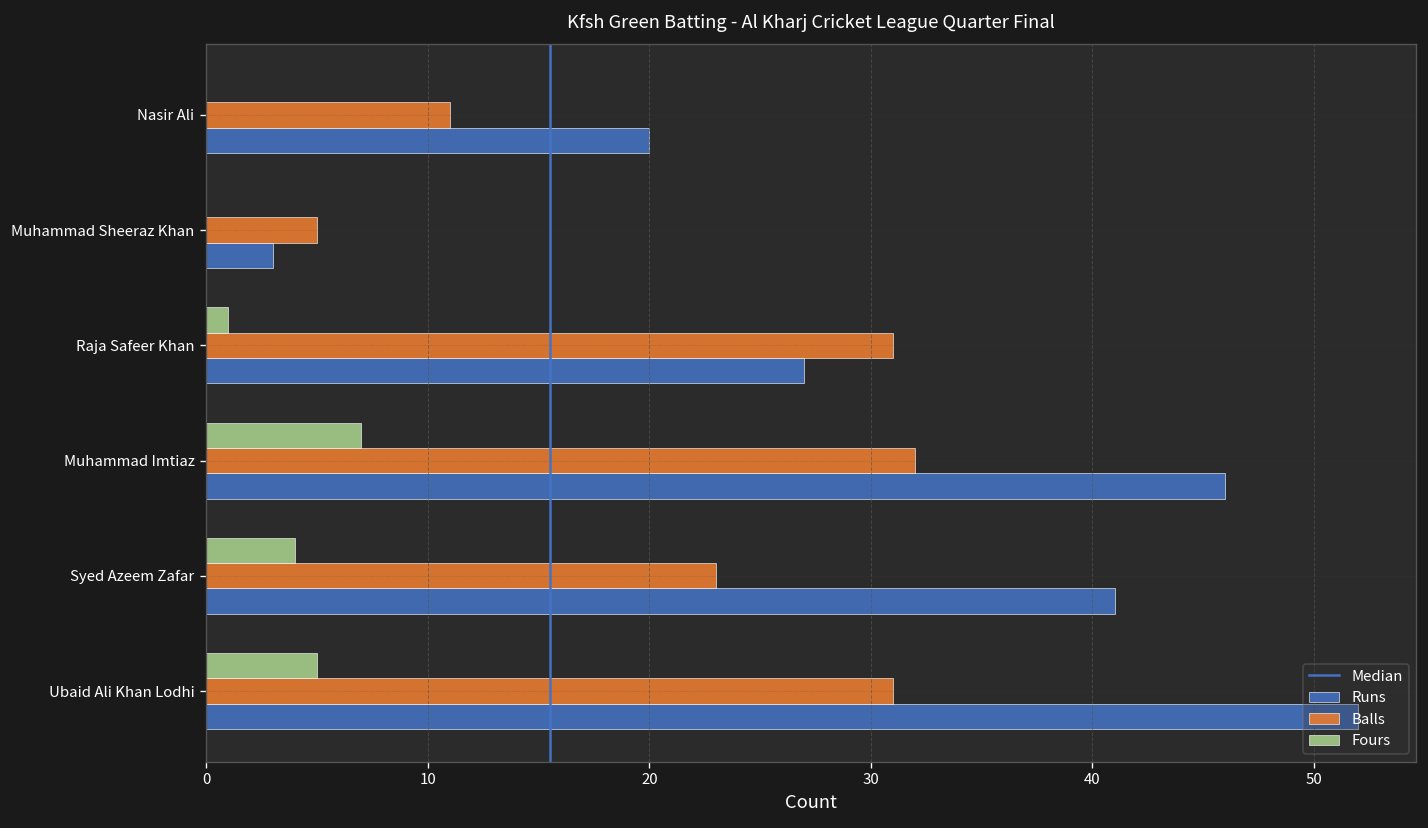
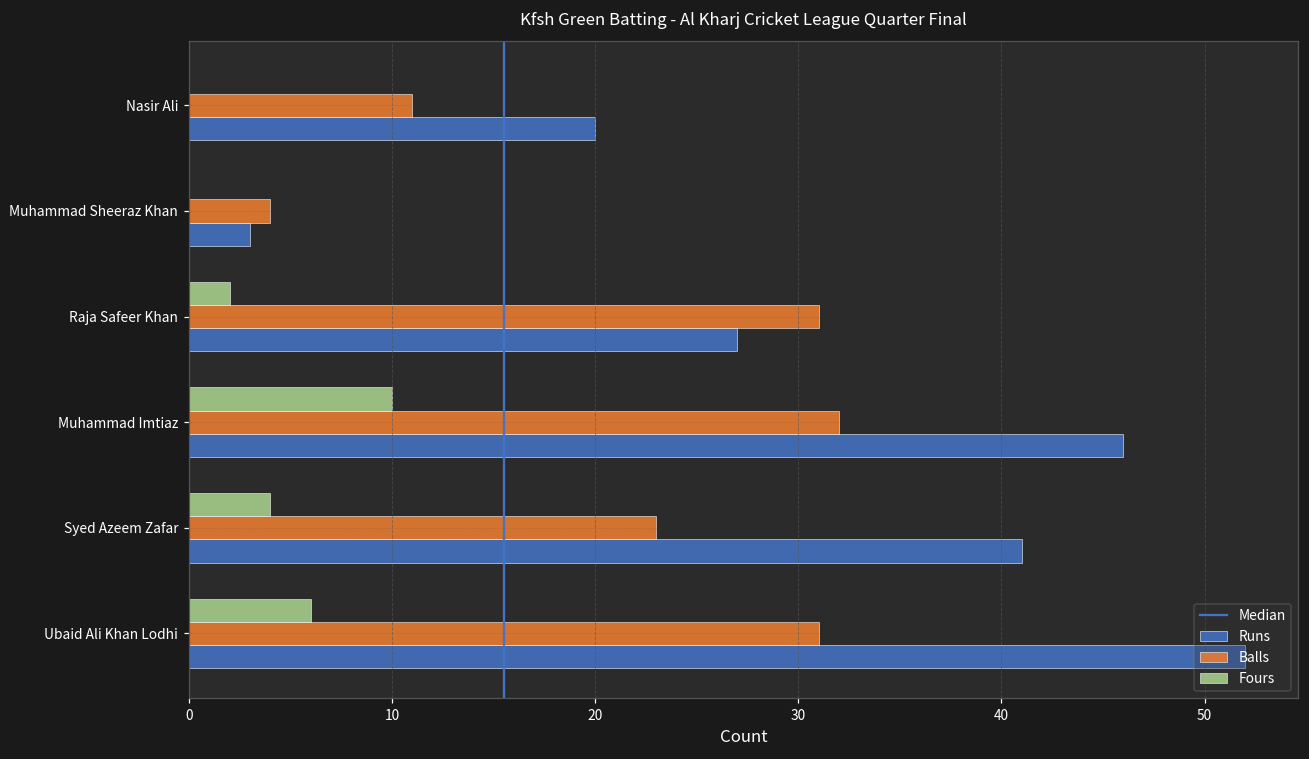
  {
    "Runs": {
      "Nasir Ali": 20,
      "Muhammad Sheeraz Khan": 3,
      "Raja Safeer Khan": 27,
      "Muhammad Imtiaz": 46,
      "Syed Azeem Zafar": 41
    },
    "Balls": {
      "Nasir Ali": 11,
-     "Muhammad Sheeraz Khan": 5,
+     "Muhammad Sheeraz Khan": 4,
      "Raja Safeer Khan": 31,
      "Muhammad Imtiaz": 32,
      "Syed Azeem Zafar": 23,
      "Ubaid Ali Khan Lodhi": 31
    },
    "Fours": {
      "Nasir Ali": 0,
      "Muhammad Sheeraz Khan": 0,
-     "Raja Safeer Khan": 1,
-     "Muhammad Imtiaz": 7,
+     "Raja Safeer Khan": 2,
+     "Muhammad Imtiaz": 10,
      "Syed Azeem Zafar": 4,
-     "Ubaid Ali Khan Lodhi": 5
+     "Ubaid Ali Khan Lodhi": 6
    }
  }
